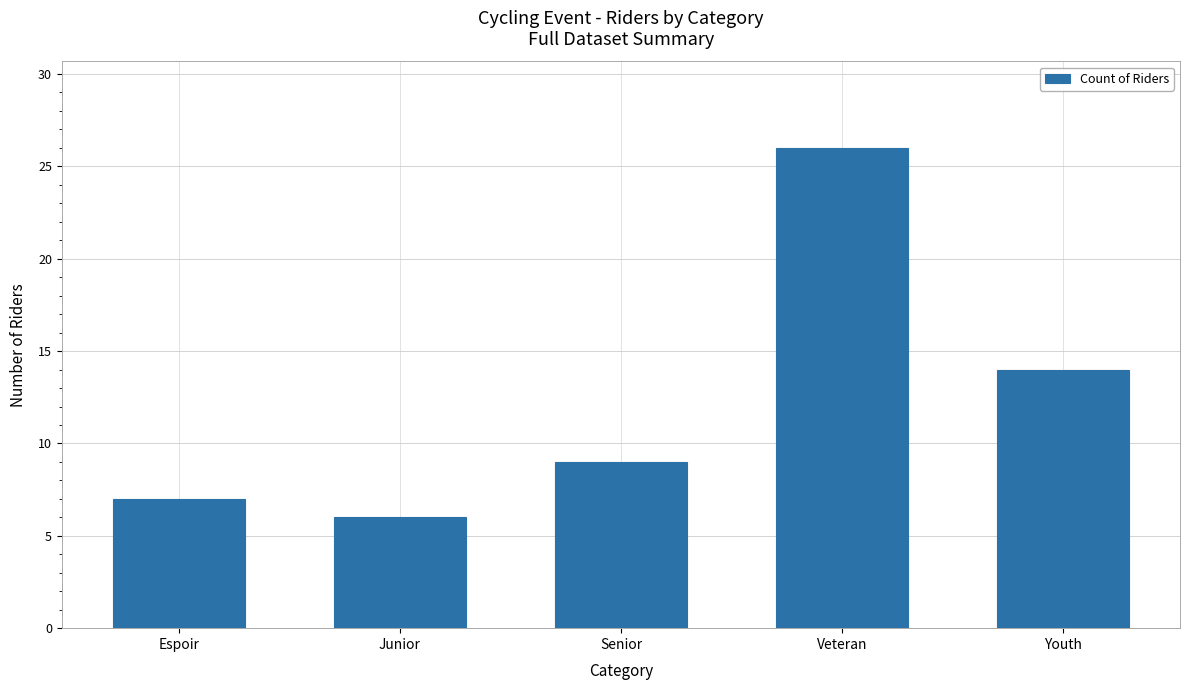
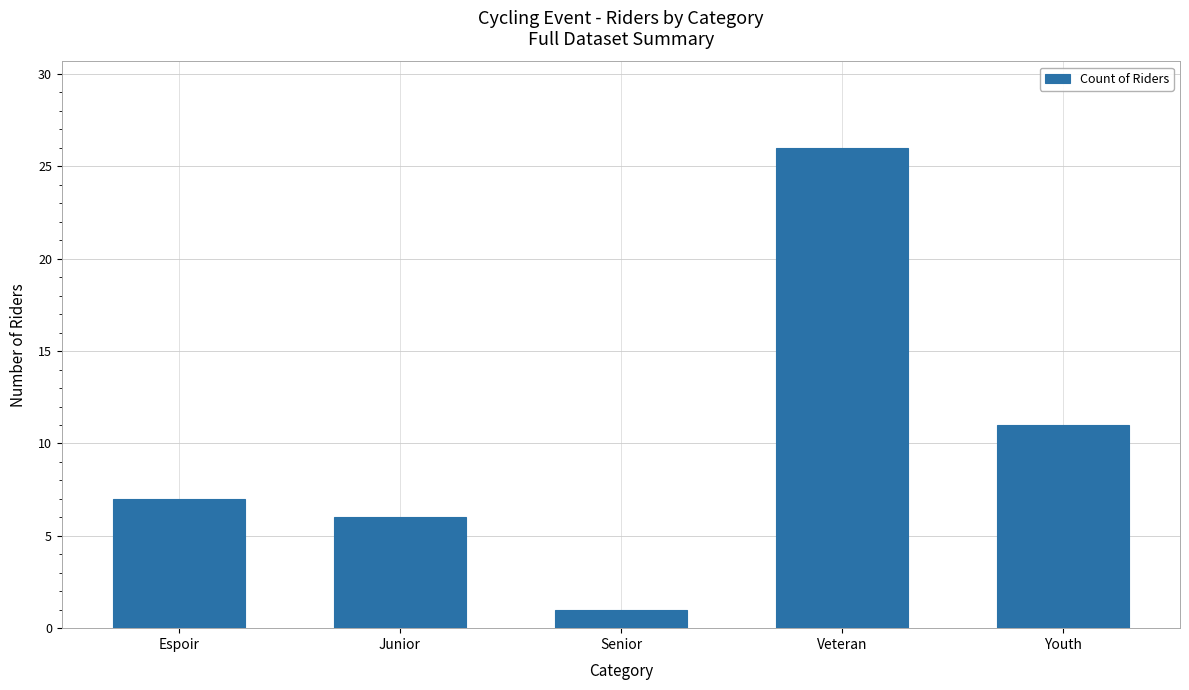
  {
    "Espoir": 7,
    "Junior": 6,
-   "Senior": 9,
+   "Senior": 1,
    "Veteran": 26,
-   "Youth": 14
+   "Youth": 11
  }
